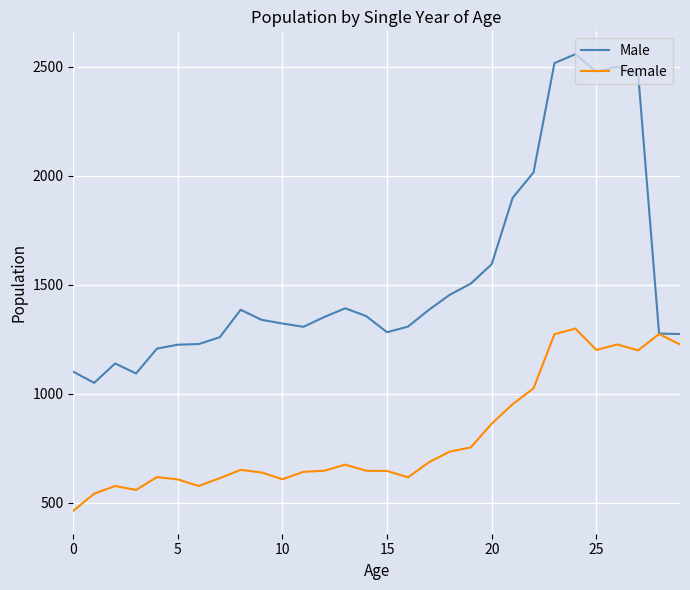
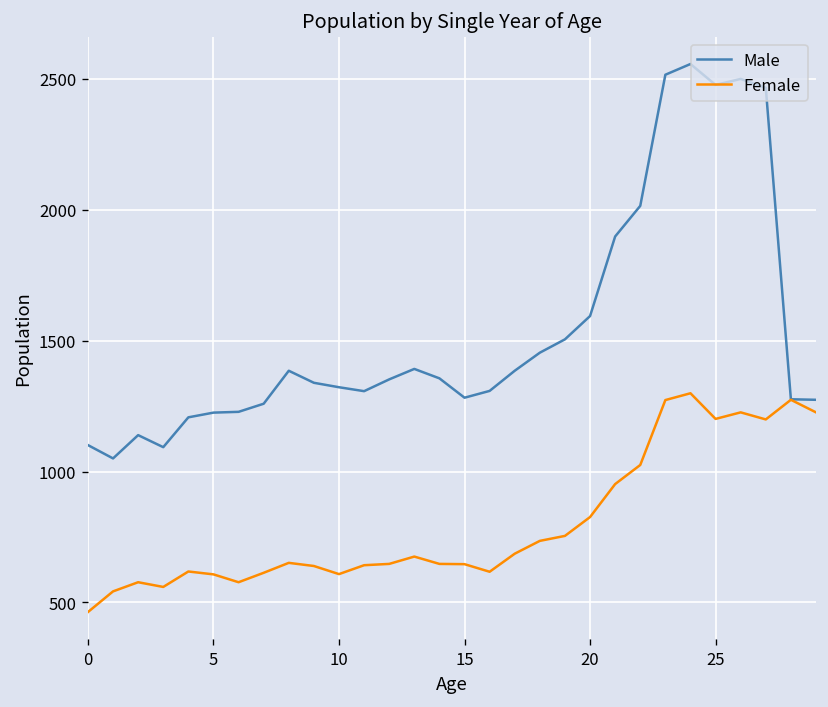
  {
    "Male": {
      "0": 1100,
      "5": 1230,
      "10": 1320,
      "15": 1280,
      "20": 1590
    },
    "Female": {
      "0": 460,
      "5": 610,
      "10": 610,
      "15": 650,
-     "20": 860,
+     "20": 830,
      "25": 1200
    }
  }
